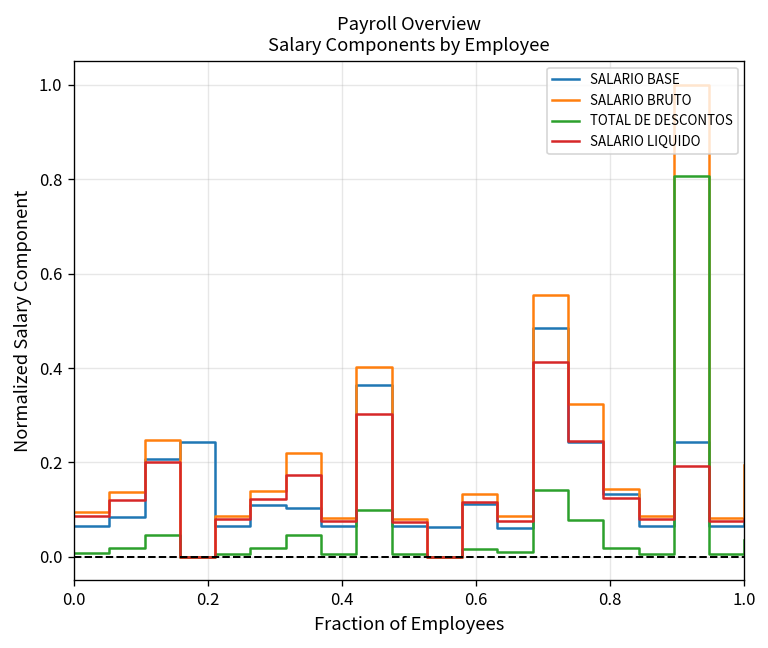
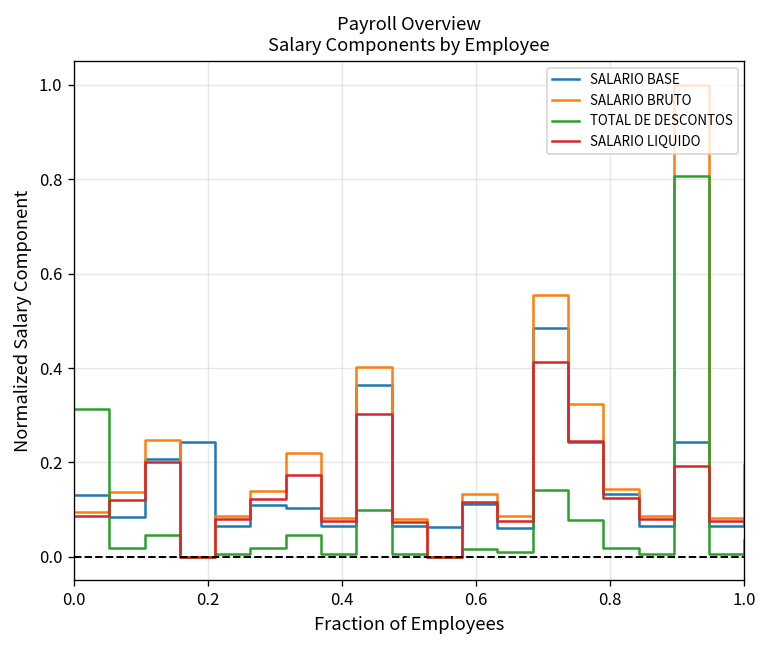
  {
    "SALARIO BASE": {
-     "0.0": 0.07
+     "0.0": 0.13
    },
    "SALARIO BRUTO": {
      "0.0": 0.09,
      "1.0": 0.20
    },
    "TOTAL DE DESCONTOS": {
-     "0.0": 0.01,
+     "0.0": 0.31,
      "1.0": 0.04
    },
    "SALARIO LIQUIDO": {
      "0.0": 0.09
    }
  }
